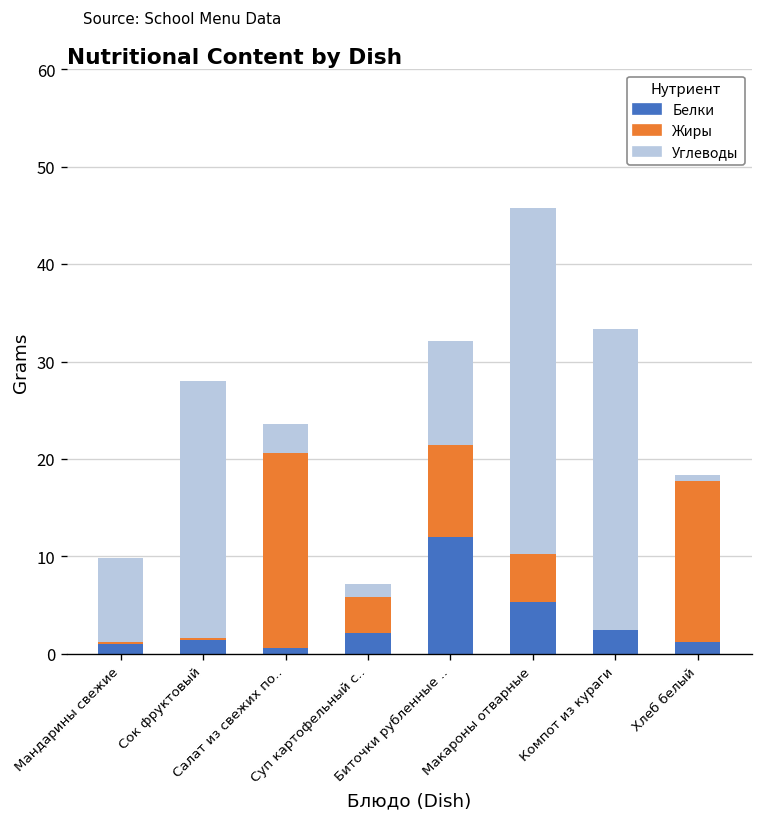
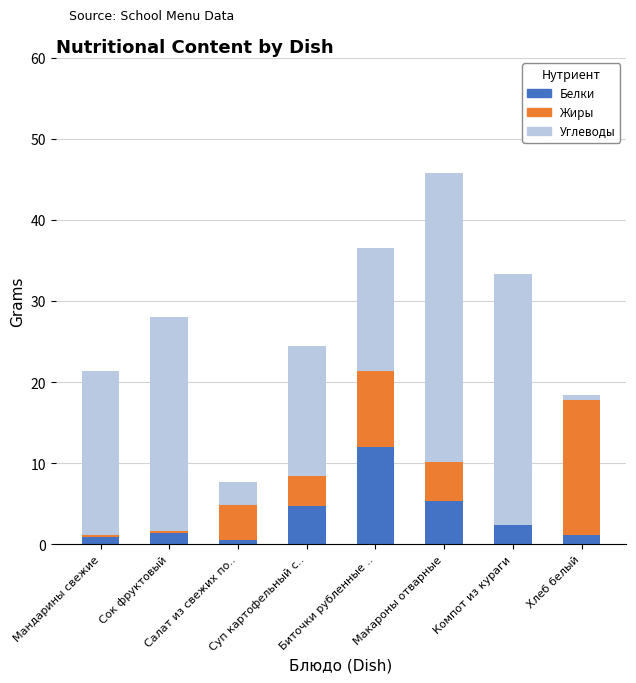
  {
    "Белки": {
      "Мандарины свежие": 1,
      "Сок фруктовый": 1,
      "Салат из свежих по..": 1,
-     "Суп картофельный с..": 2,
+     "Суп картофельный с..": 5,
      "Биточки рубленные ..": 12,
      "Макароны отварные": 5,
      "Компот из кураги": 2,
      "Хлеб белый": 1
    },
    "Жиры": {
-     "Салат из свежих по..": 20,
+     "Салат из свежих по..": 4,
      "Суп картофельный с..": 4,
      "Биточки рубленные ..": 9,
      "Макароны отварные": 5,
      "Компот из кураги": 0,
      "Хлеб белый": 17
    },
    "Углеводы": {
-     "Мандарины свежие": 9,
+     "Мандарины свежие": 20,
      "Сок фруктовый": 26,
      "Салат из свежих по..": 3,
-     "Суп картофельный с..": 1,
-     "Биточки рубленные ..": 11,
+     "Суп картофельный с..": 16,
+     "Биточки рубленные ..": 15,
      "Макароны отварные": 36,
      "Компот из кураги": 31,
      "Хлеб белый": 1
    }
  }
